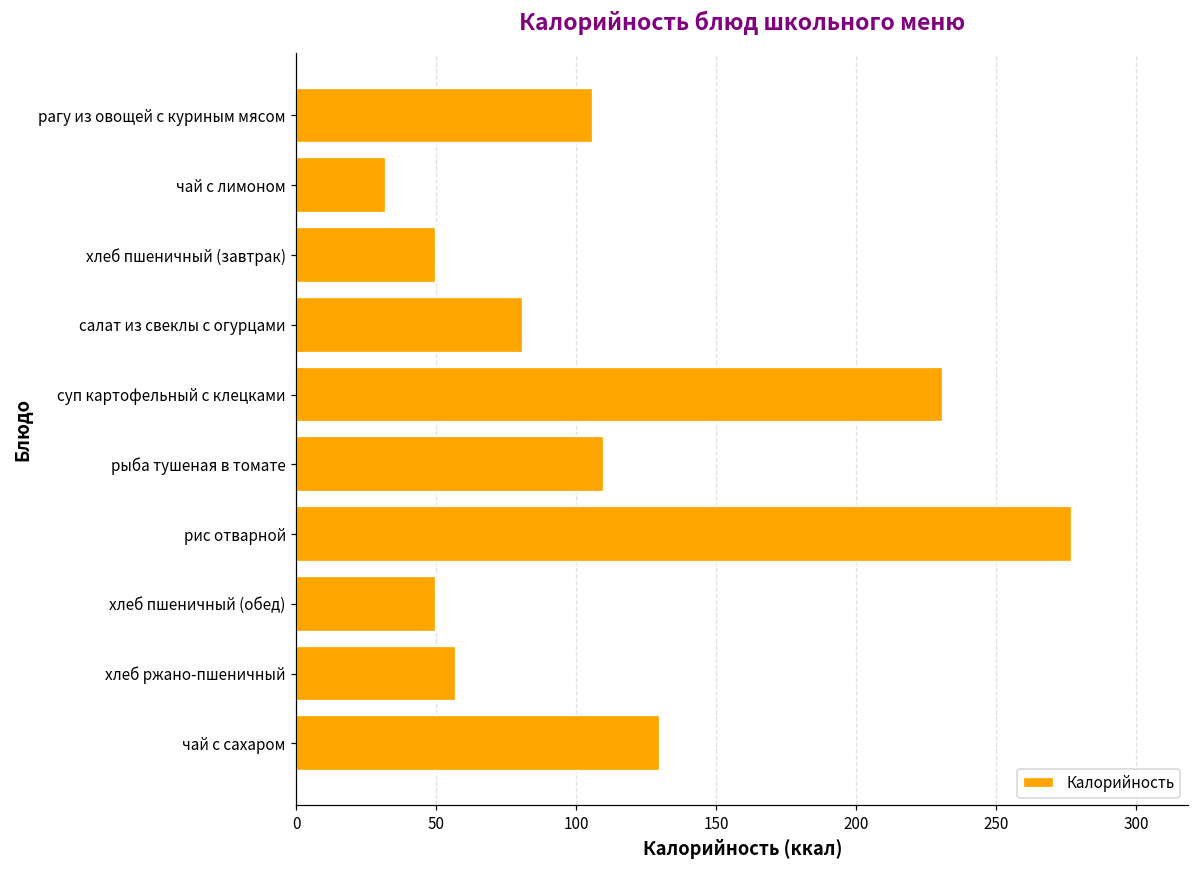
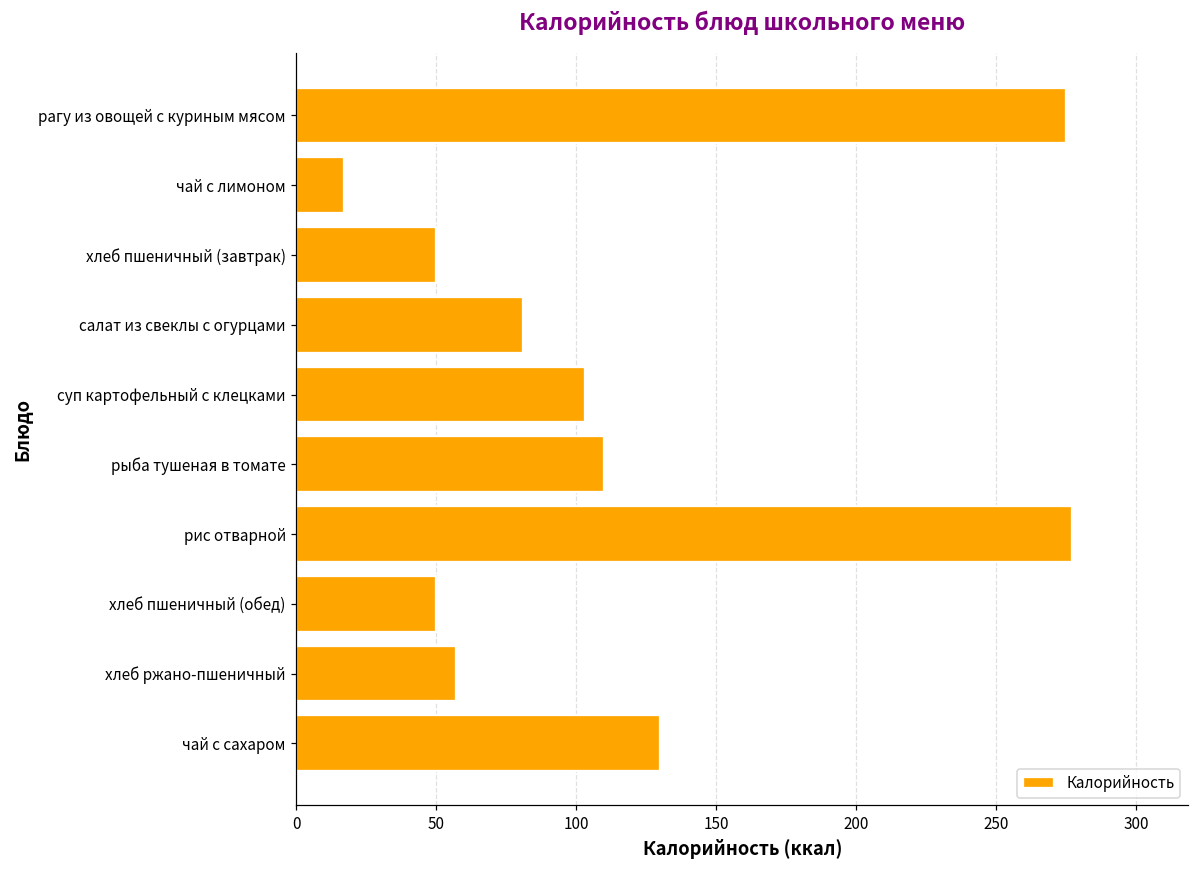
  {
-   "рагу из овощей с куриным мясом": 106,
-   "чай с лимоном": 32,
+   "рагу из овощей с куриным мясом": 275,
+   "чай с лимоном": 17,
    "хлеб пшеничный (завтрак)": 50,
    "салат из свеклы с огурцами": 81,
-   "суп картофельный с клецками": 231,
+   "суп картофельный с клецками": 103,
    "рыба тушеная в томате": 110,
    "рис отварной": 277,
    "хлеб пшеничный (обед)": 50,
    "хлеб ржано-пшеничный": 57,
    "чай с сахаром": 130
  }
